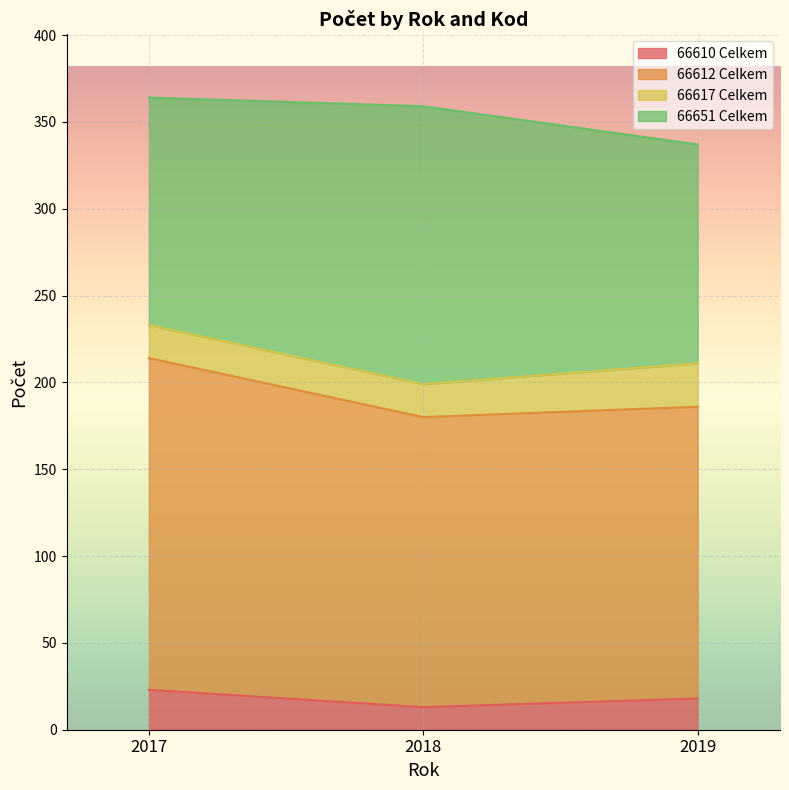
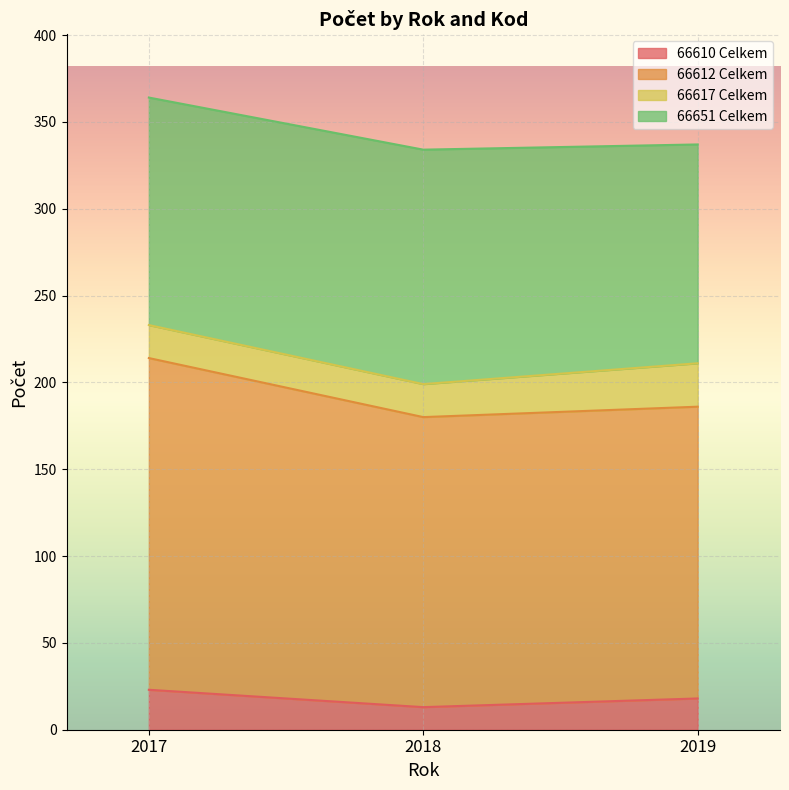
  {
    "66651 Celkem": {
      "2017": 131,
-     "2018": 160,
+     "2018": 135,
      "2019": 126
    }
  }
